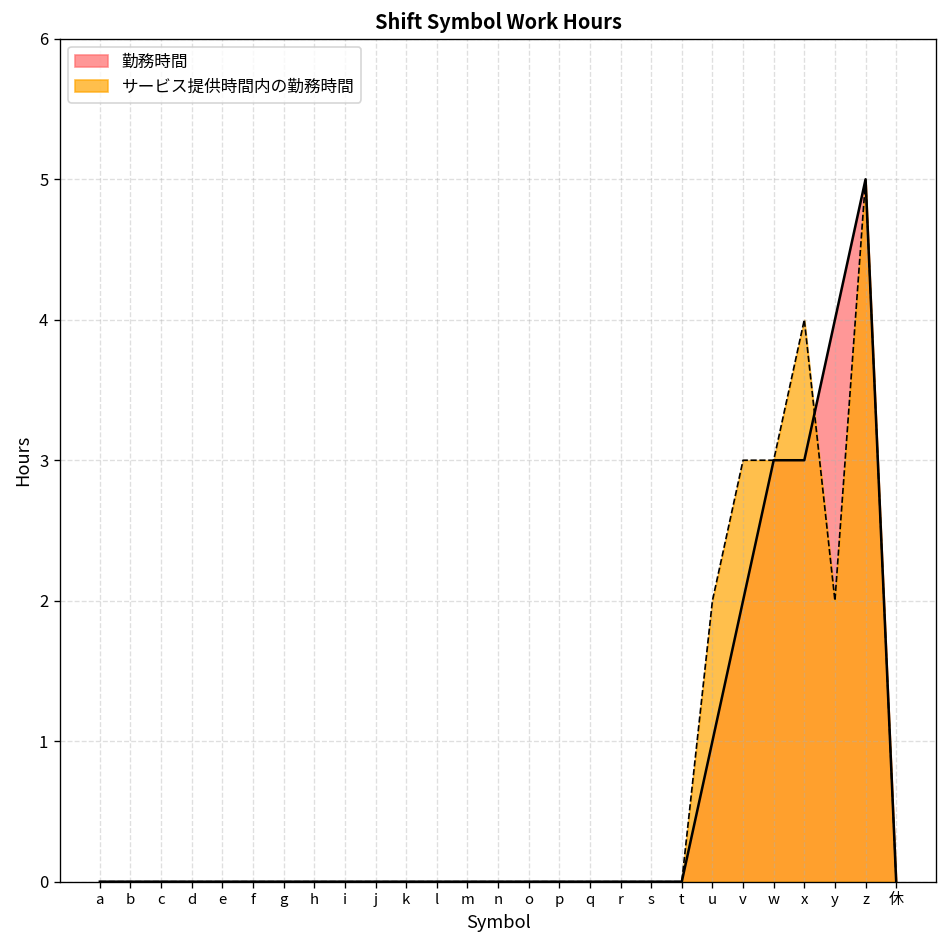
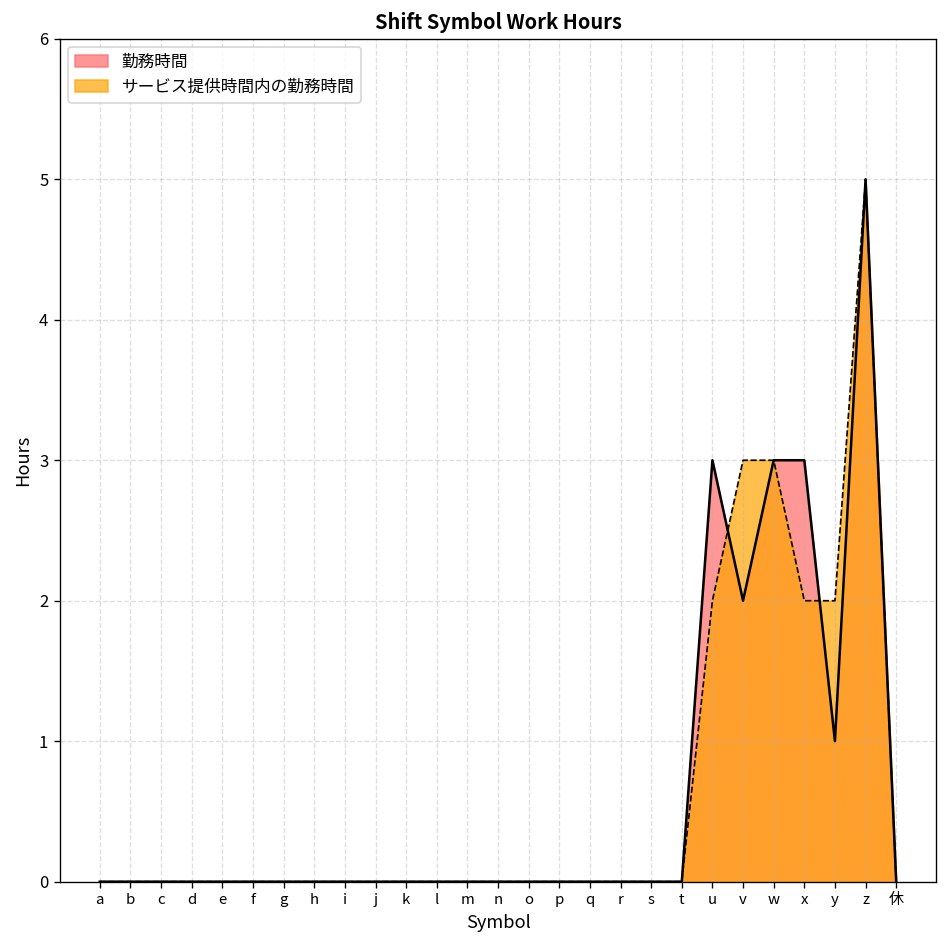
  {
    "勤務時間": {
-     "u": 1,
+     "u": 3,
      "v": 2,
      "x": 3,
-     "y": 4
+     "y": 1
    },
    "サービス提供時間内の勤務時間": {
      "u": 2,
      "v": 3,
-     "x": 4,
+     "x": 2,
      "y": 2
    }
  }
